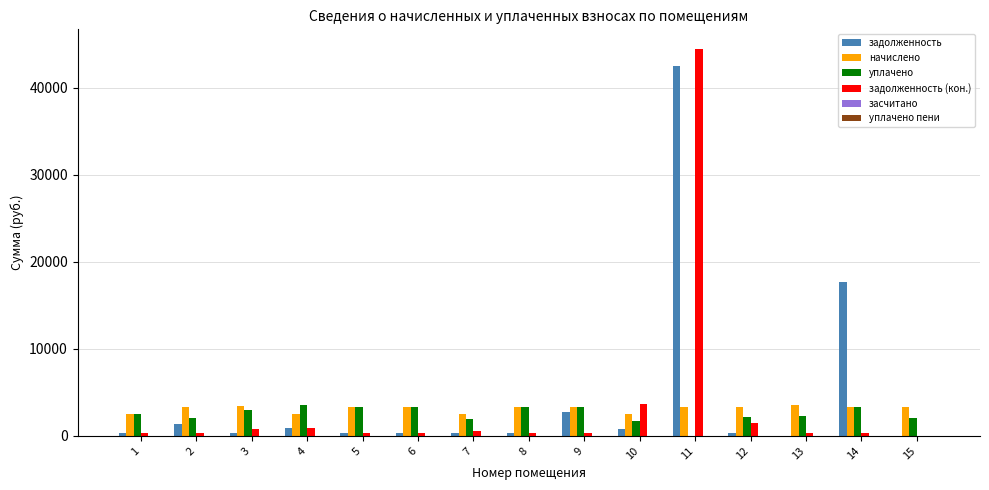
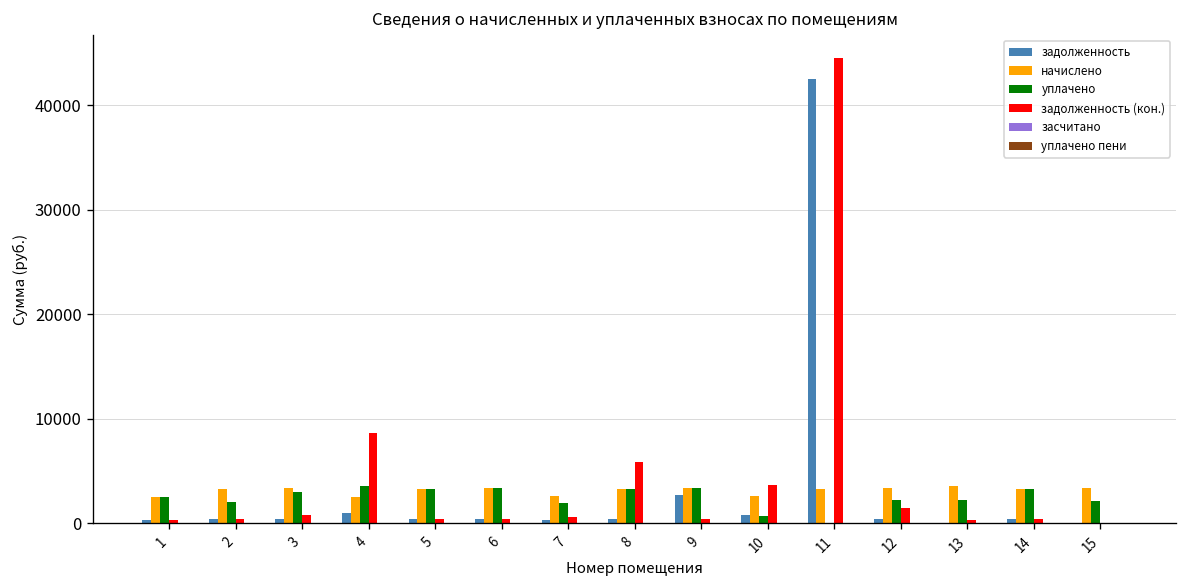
  {
    "задолженность": {
-     "2": 1000,
+     "2": 0,
      "3": 0,
      "4": 1000,
      "5": 0,
      "6": 0,
      "8": 0,
      "9": 3000,
      "10": 1000,
      "11": 43000,
      "12": 0,
      "13": 0,
-     "14": 18000,
+     "14": 0,
      "15": 0
    },
    "начислено": {
      "1": 3000,
      "2": 3000,
      "3": 3000,
      "4": 3000,
      "5": 3000,
      "6": 3000,
      "7": 3000,
      "8": 3000,
      "9": 3000,
      "10": 3000,
      "11": 3000,
      "12": 3000,
      "13": 4000,
      "14": 3000,
      "15": 3000
    },
    "уплачено": {
      "1": 3000,
      "2": 2000,
      "3": 3000,
      "4": 4000,
      "5": 3000,
      "6": 3000,
      "7": 2000,
      "8": 3000,
      "9": 3000,
-     "10": 2000,
+     "10": 1000,
      "11": 0,
      "12": 2000,
      "13": 2000,
      "14": 3000,
      "15": 2000
    },
    "задолженность (кон.)": {
      "2": 0,
      "3": 1000,
-     "4": 1000,
+     "4": 9000,
      "5": 0,
      "6": 0,
      "7": 1000,
-     "8": 0,
+     "8": 6000,
      "9": 0,
      "10": 4000,
      "11": 44000,
      "12": 1000,
      "14": 0,
      "15": 0
    },
    "засчитано": {
      "1": 0,
      "2": 0,
      "3": 0,
      "4": 0,
      "5": 0,
      "6": 0,
      "7": 0,
      "8": 0,
      "9": 0,
      "10": 0,
      "11": 0,
      "12": 0,
      "13": 0,
      "14": 0,
      "15": 0
    },
    "уплачено пени": {
      "2": 0,
      "3": 0,
      "4": 0,
      "5": 0,
      "6": 0,
      "7": 0,
      "8": 0,
      "9": 0,
      "10": 0,
      "11": 0,
      "12": 0,
      "13": 0,
      "14": 0,
      "15": 0
    }
  }
